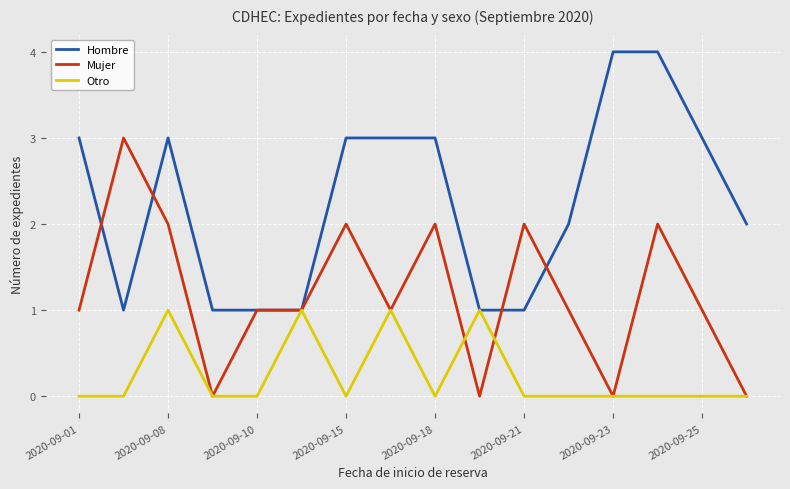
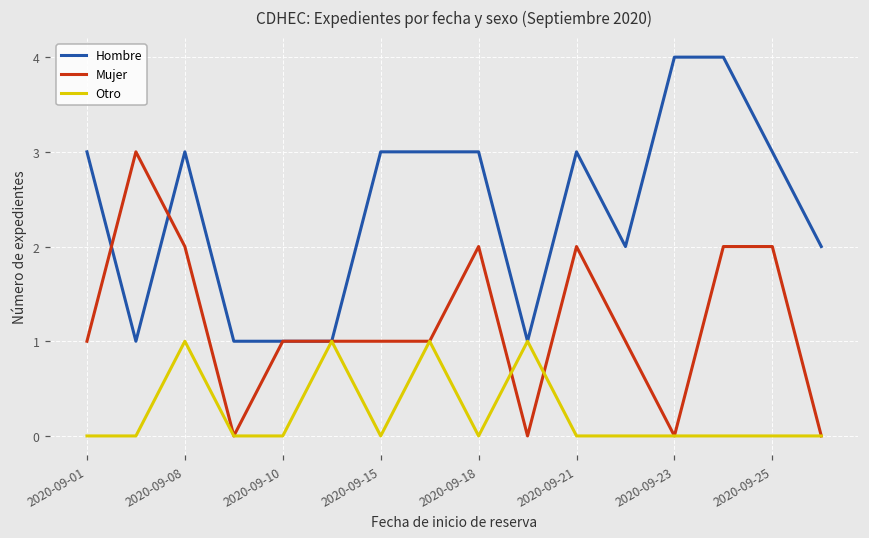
  {
    "Hombre": {
      "2020-09-01": 3,
      "2020-09-08": 3,
      "2020-09-15": 3,
      "2020-09-18": 3,
-     "2020-09-21": 1,
+     "2020-09-21": 3,
      "2020-09-23": 4,
      "2020-09-25": 3
    },
    "Mujer": {
      "2020-09-01": 1,
      "2020-09-08": 2,
-     "2020-09-15": 2,
+     "2020-09-15": 1,
      "2020-09-18": 2,
      "2020-09-21": 2,
-     "2020-09-25": 1
+     "2020-09-25": 2
    },
    "Otro": {
      "2020-09-01": 0,
      "2020-09-08": 1,
      "2020-09-10": 0,
      "2020-09-15": 0,
      "2020-09-18": 0,
      "2020-09-21": 0,
      "2020-09-25": 0
    }
  }
